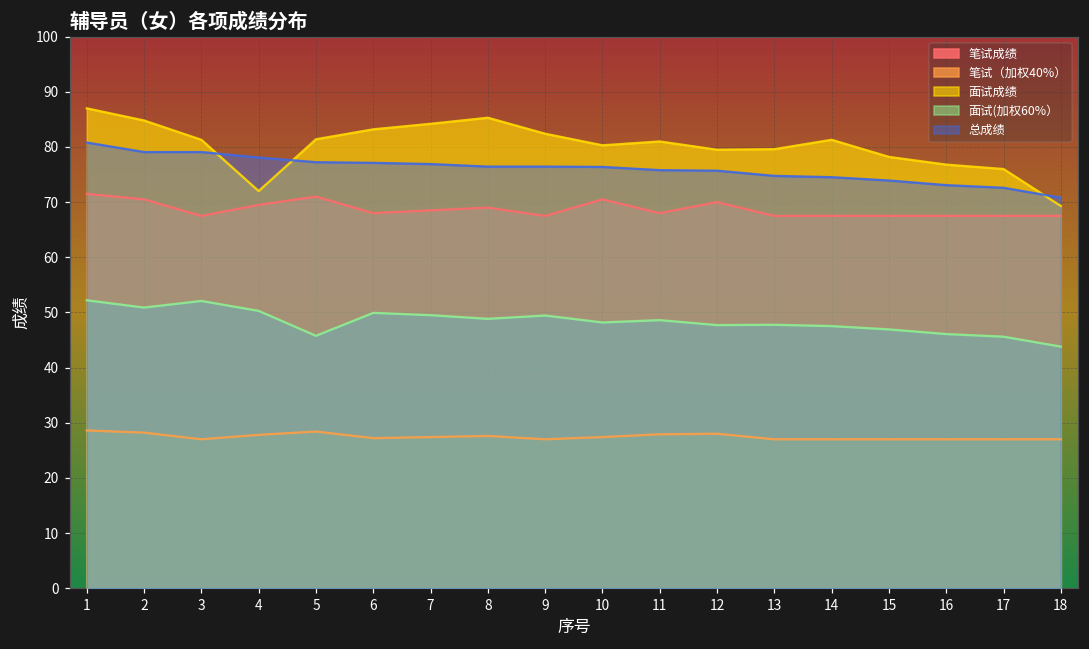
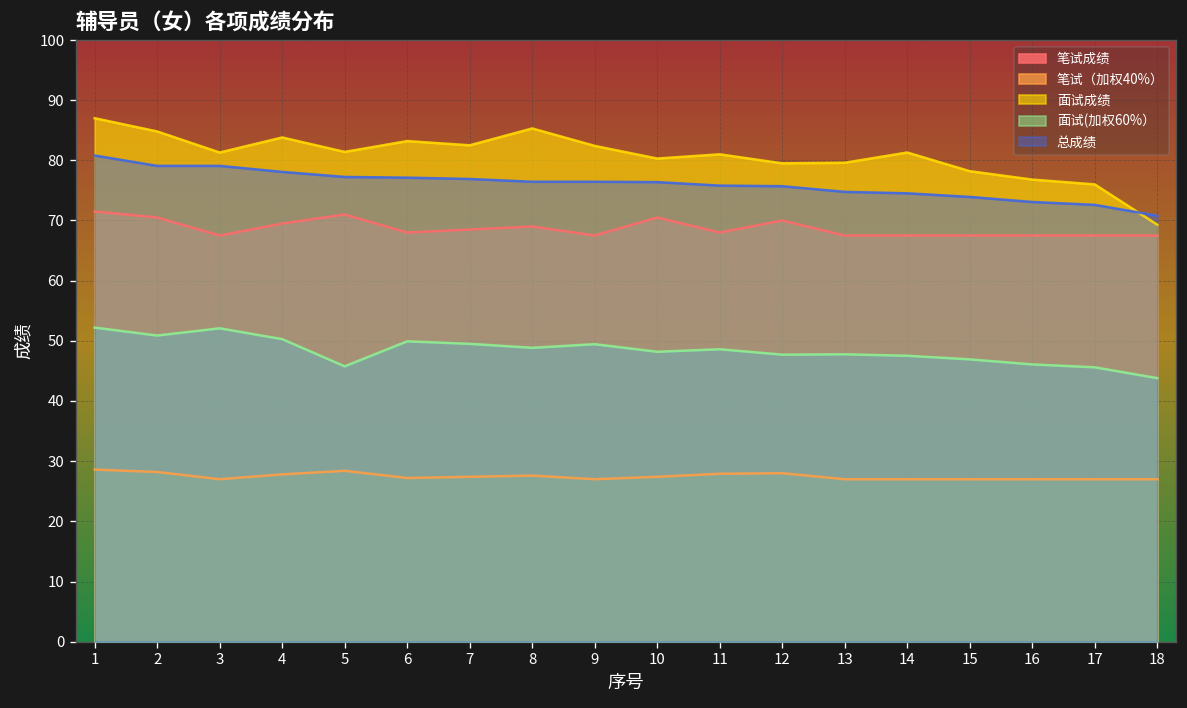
  {
    "笔试成绩": {
      "1": 72,
      "2": 71,
      "3": 68,
      "4": 70,
      "5": 71,
      "6": 68,
      "7": 69,
      "8": 69,
      "9": 68,
      "10": 71,
      "11": 68,
      "12": 70,
      "13": 68,
      "14": 68,
      "15": 68,
      "16": 68,
      "17": 68,
      "18": 68
    },
    "笔试（加权40%）": {
      "1": 29,
      "2": 28,
      "3": 27,
      "4": 28,
      "5": 28,
      "6": 27,
      "7": 27,
      "8": 28,
      "9": 27,
      "10": 27,
      "11": 28,
      "12": 28,
      "13": 27,
      "14": 27,
      "15": 27,
      "16": 27,
      "17": 27,
      "18": 27
    },
    "面试成绩": {
      "1": 87,
      "2": 85,
      "3": 81,
-     "4": 72,
+     "4": 84,
      "5": 81,
      "6": 83,
-     "7": 84,
+     "7": 83,
      "8": 85,
      "9": 82,
      "10": 80,
      "11": 81,
      "12": 80,
      "13": 80,
      "14": 81,
      "15": 78,
      "16": 77,
      "17": 76,
      "18": 69
    },
    "面试(加权60%）": {
      "1": 52,
      "2": 51,
      "3": 52,
      "4": 50,
      "5": 46,
      "6": 50,
      "7": 50,
      "8": 49,
      "9": 49,
      "10": 48,
      "11": 49,
      "12": 48,
      "13": 48,
      "14": 48,
      "15": 47,
      "16": 46,
      "17": 46,
      "18": 44
    },
    "总成绩": {
      "1": 81,
      "2": 79,
      "3": 79,
      "4": 78,
      "5": 77,
      "6": 77,
      "7": 77,
      "8": 76,
      "9": 76,
      "10": 76,
      "11": 76,
      "12": 76,
      "13": 75,
      "14": 75,
      "15": 74,
      "16": 73,
      "17": 73,
      "18": 71
    }
  }
